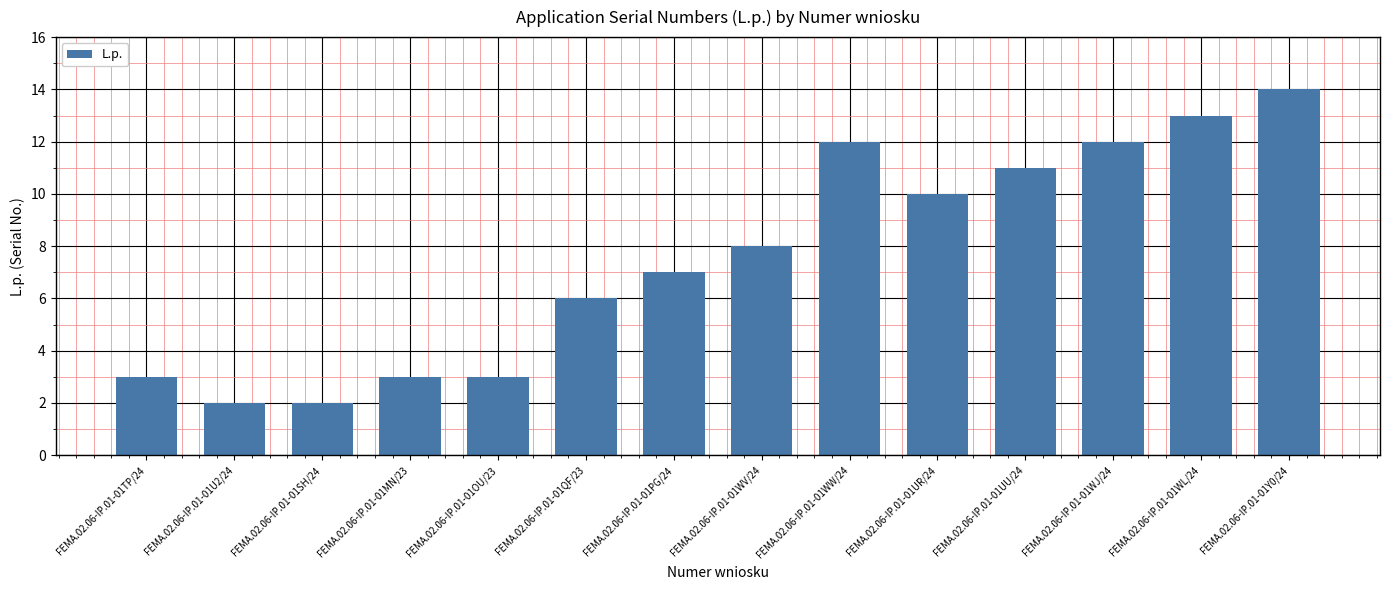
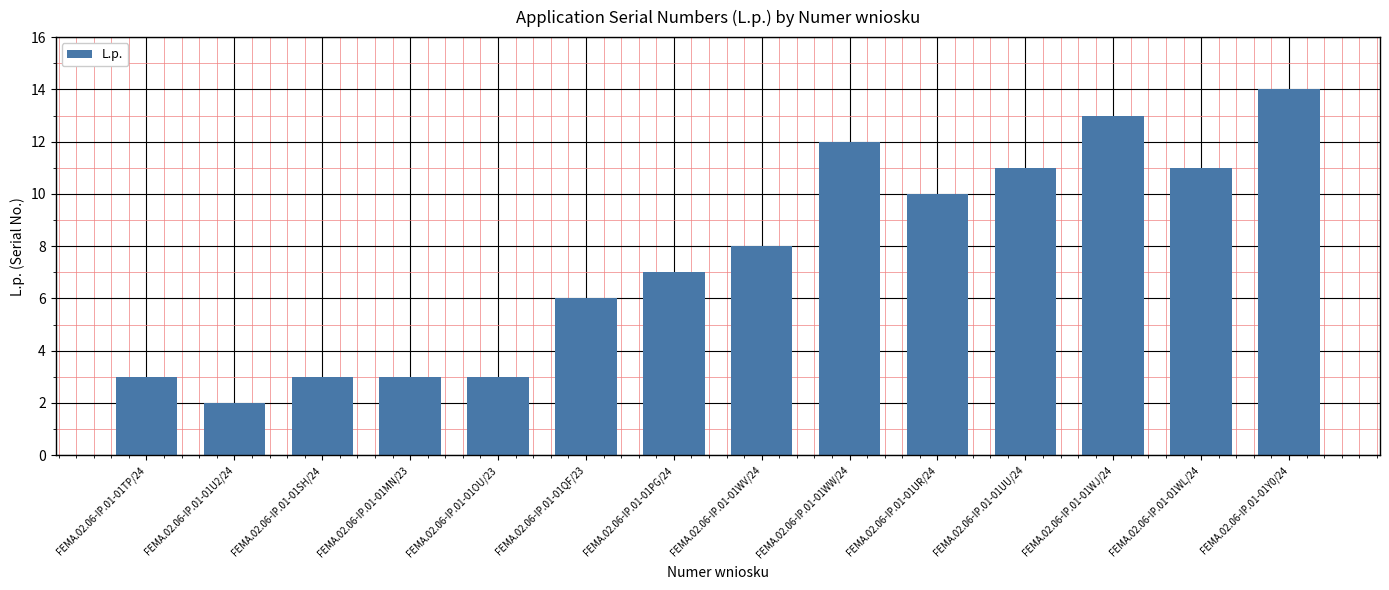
  {
    "FEMA.02.06-IP.01-01TP/24": 3,
    "FEMA.02.06-IP.01-01U2/24": 2,
-   "FEMA.02.06-IP.01-01SH/24": 2,
+   "FEMA.02.06-IP.01-01SH/24": 3,
    "FEMA.02.06-IP.01-01MN/23": 3,
    "FEMA.02.06-IP.01-01OU/23": 3,
    "FEMA.02.06-IP.01-01QF/23": 6,
    "FEMA.02.06-IP.01-01PG/24": 7,
    "FEMA.02.06-IP.01-01WV/24": 8,
    "FEMA.02.06-IP.01-01WW/24": 12,
    "FEMA.02.06-IP.01-01UR/24": 10,
    "FEMA.02.06-IP.01-01UU/24": 11,
-   "FEMA.02.06-IP.01-01WJ/24": 12,
-   "FEMA.02.06-IP.01-01WL/24": 13,
+   "FEMA.02.06-IP.01-01WJ/24": 13,
+   "FEMA.02.06-IP.01-01WL/24": 11,
    "FEMA.02.06-IP.01-01Y0/24": 14
  }
